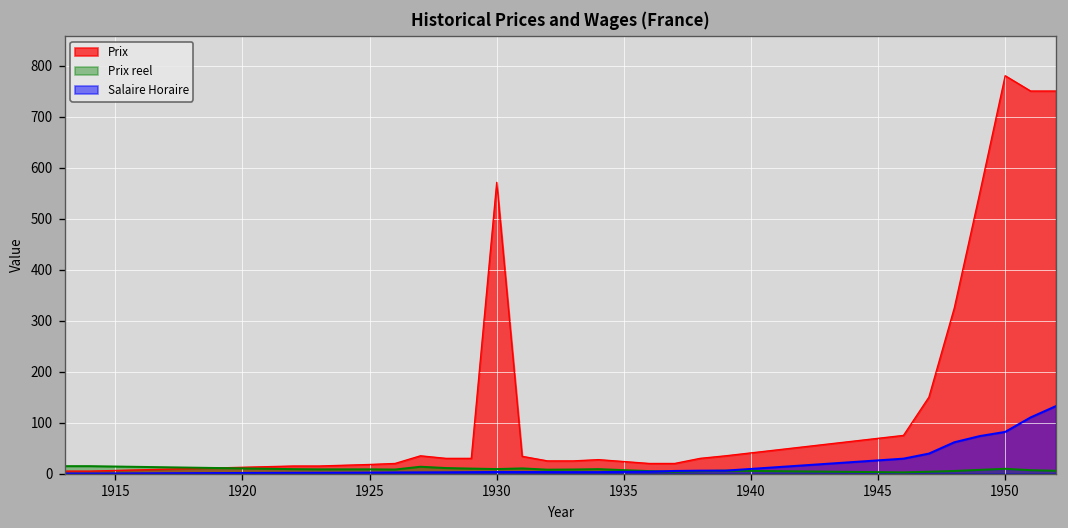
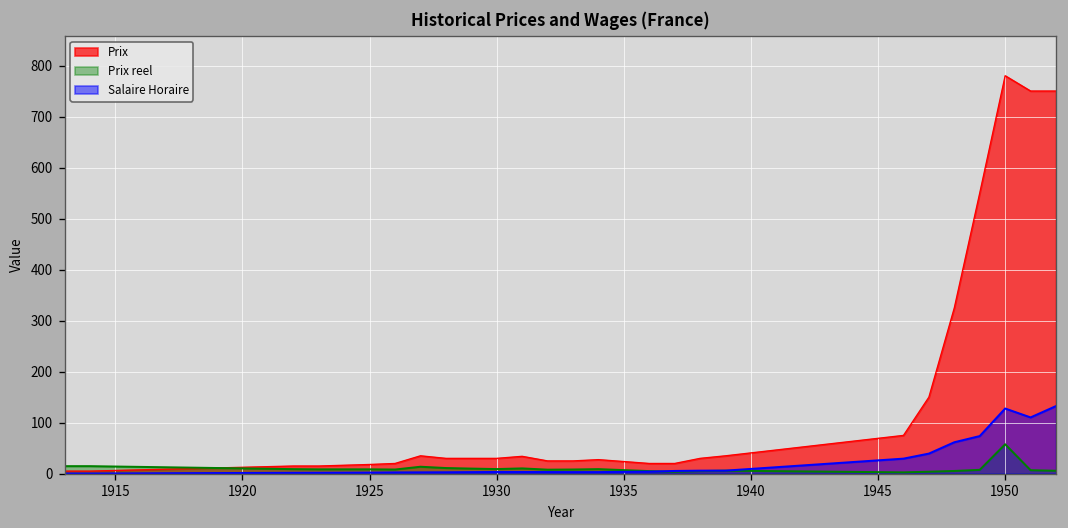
  {
    "Prix": {
      "1925": 20,
-     "1930": 570,
+     "1930": 30,
      "1950": 780
    },
    "Prix reel": {
      "1925": 10,
-     "1950": 10
+     "1950": 60
    },
    "Salaire Horaire": {
      "1925": 0,
-     "1950": 80
+     "1950": 130
    }
  }
